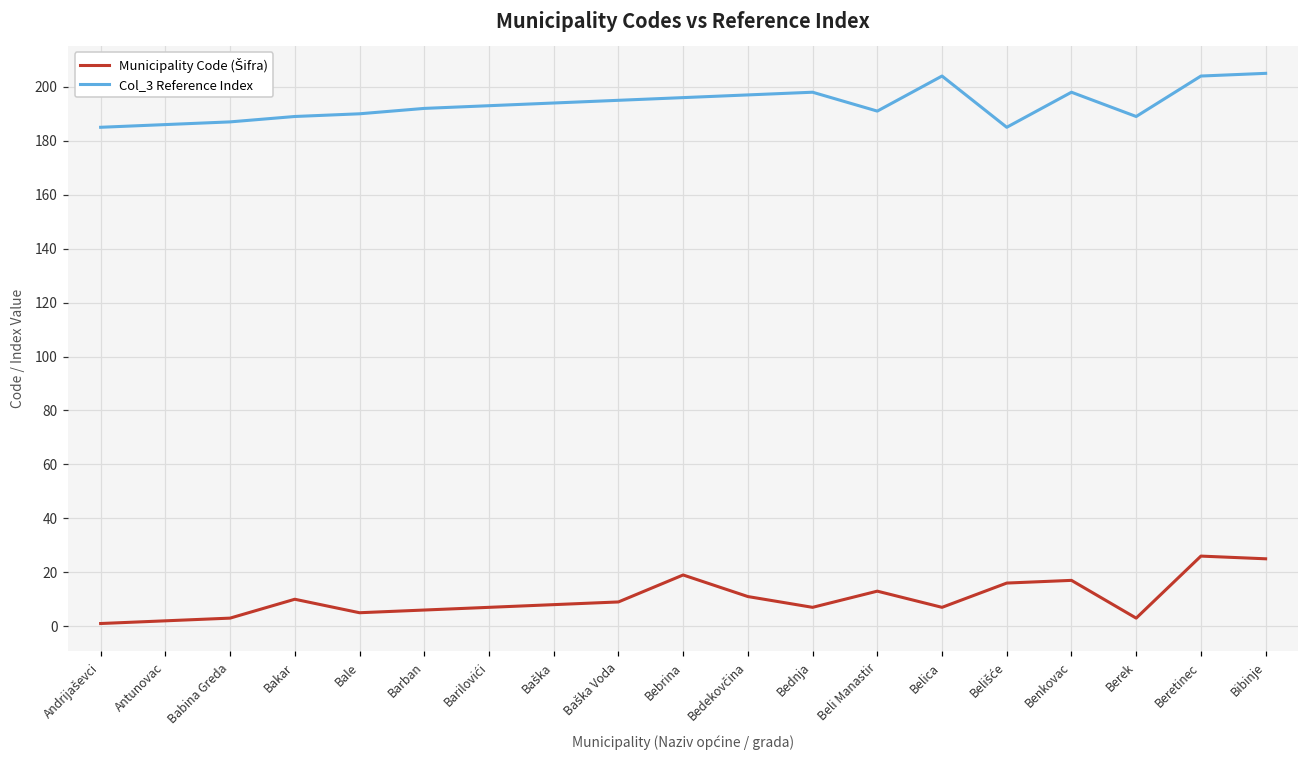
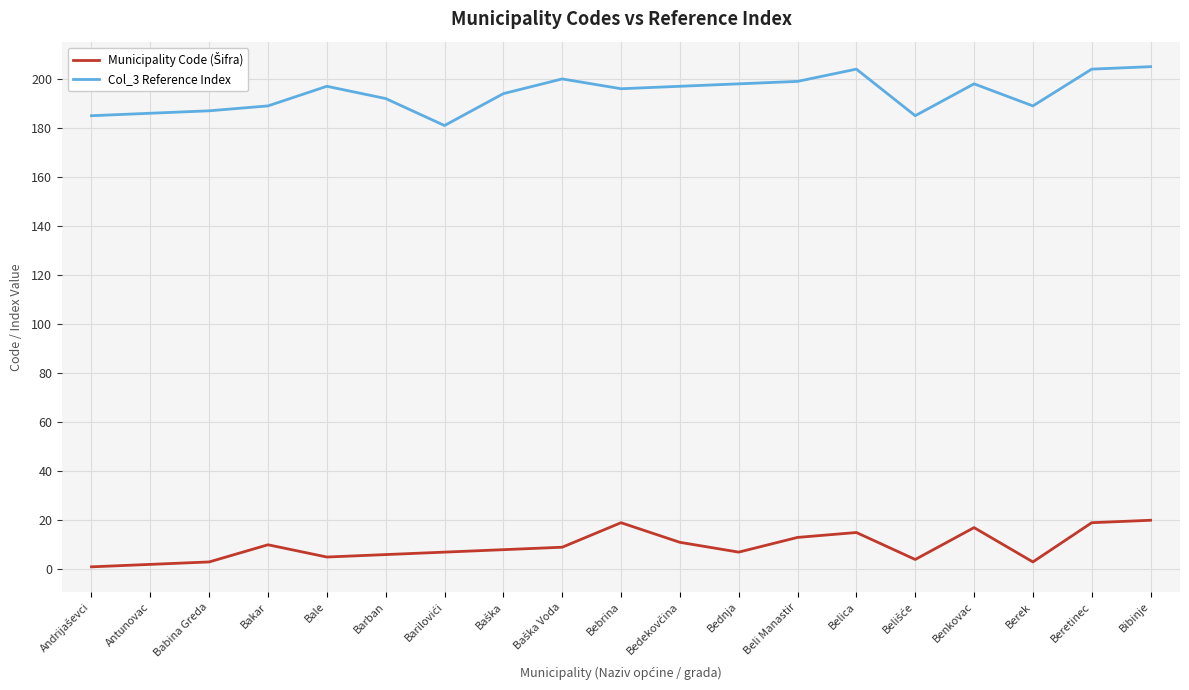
  {
    "Municipality Code (Šifra)": {
      "Andrijaševci": 1,
      "Antunovac": 2,
      "Babina Greda": 3,
      "Bakar": 10,
      "Bale": 5,
      "Barban": 6,
      "Barilovići": 7,
      "Baška": 8,
      "Baška Voda": 9,
      "Bebrina": 19,
      "Bedekovčina": 11,
      "Bednja": 7,
      "Beli Manastir": 13,
-     "Belica": 7,
-     "Belišće": 16,
+     "Belica": 15,
+     "Belišće": 4,
      "Benkovac": 17,
      "Berek": 3,
-     "Beretinec": 26,
-     "Bibinje": 25
+     "Beretinec": 19,
+     "Bibinje": 20
    },
    "Col_3 Reference Index": {
      "Andrijaševci": 185,
      "Antunovac": 186,
      "Babina Greda": 187,
      "Bakar": 189,
-     "Bale": 190,
+     "Bale": 197,
      "Barban": 192,
-     "Barilovići": 193,
+     "Barilovići": 181,
      "Baška": 194,
-     "Baška Voda": 195,
+     "Baška Voda": 200,
      "Bebrina": 196,
      "Bedekovčina": 197,
      "Bednja": 198,
-     "Beli Manastir": 191,
+     "Beli Manastir": 199,
      "Belica": 204,
      "Belišće": 185,
      "Benkovac": 198,
      "Berek": 189,
      "Beretinec": 204,
      "Bibinje": 205
    }
  }
